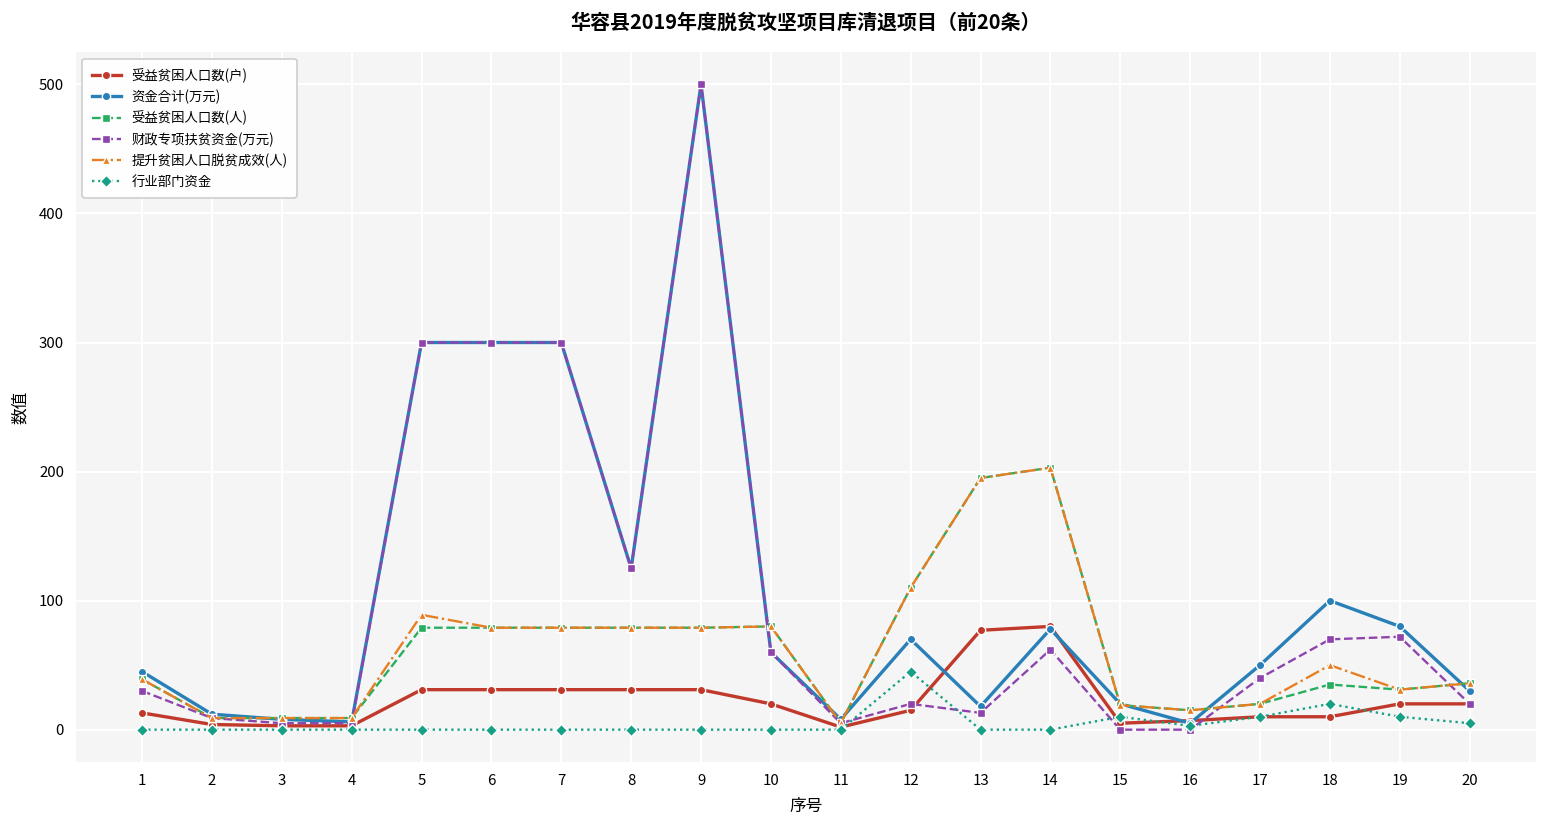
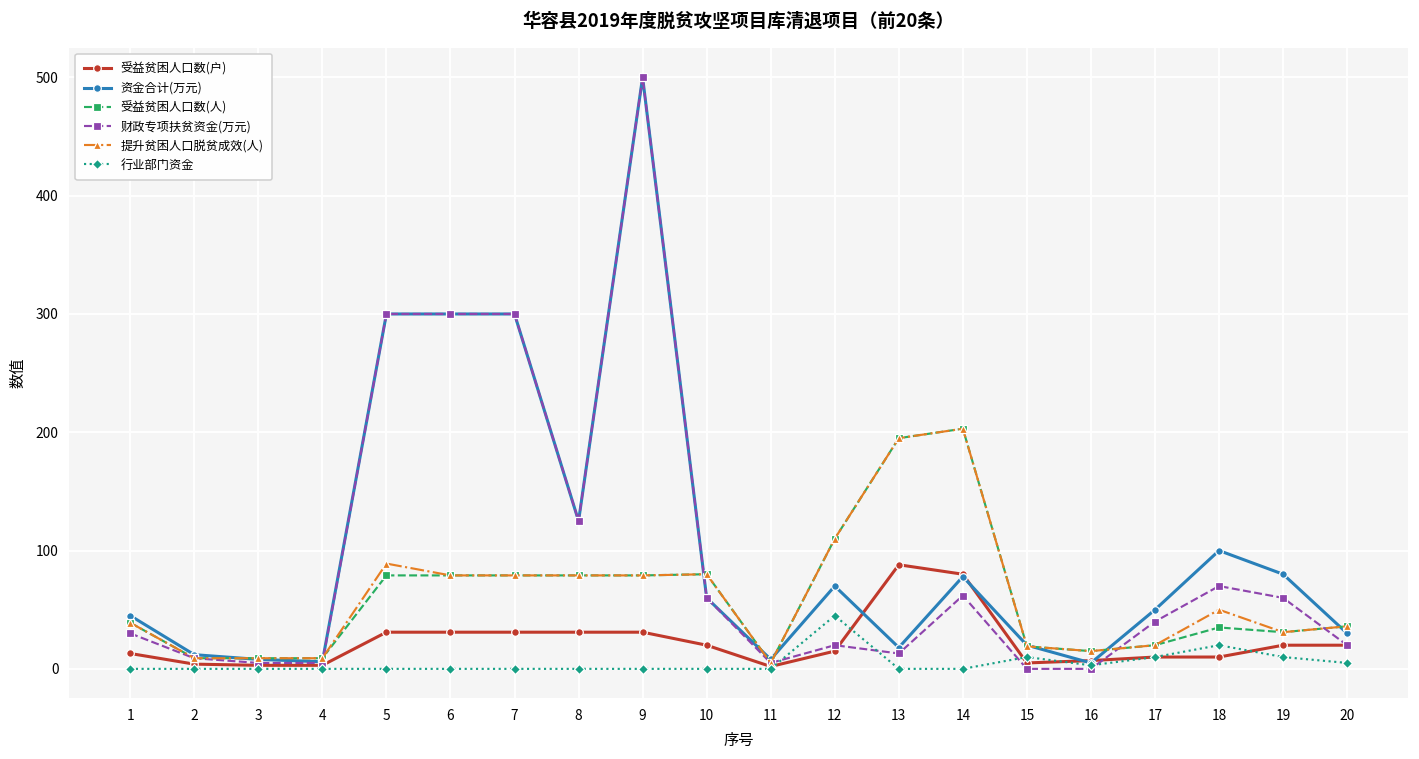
  {
    "受益贫困人口数(户)": {
      "1": 13,
      "2": 4,
      "5": 31,
      "6": 31,
      "7": 31,
      "8": 31,
      "9": 31,
      "10": 20,
      "12": 15,
-     "13": 77,
+     "13": 88,
      "15": 5,
      "18": 10,
      "19": 20
    },
    "资金合计(万元)": {
      "1": 45,
      "2": 12,
      "11": 8,
      "12": 70,
      "13": 18,
      "17": 50,
      "18": 100,
      "19": 80,
      "20": 30
    },
    "财政专项扶贫资金(万元)": {
      "1": 30,
      "12": 20,
      "13": 13,
      "14": 62,
      "15": 0,
      "16": 0,
      "17": 40,
      "18": 70,
-     "19": 72
+     "19": 60
    },
    "提升贫困人口脱贫成效(人)": {
      "5": 89,
      "18": 50
    }
  }
